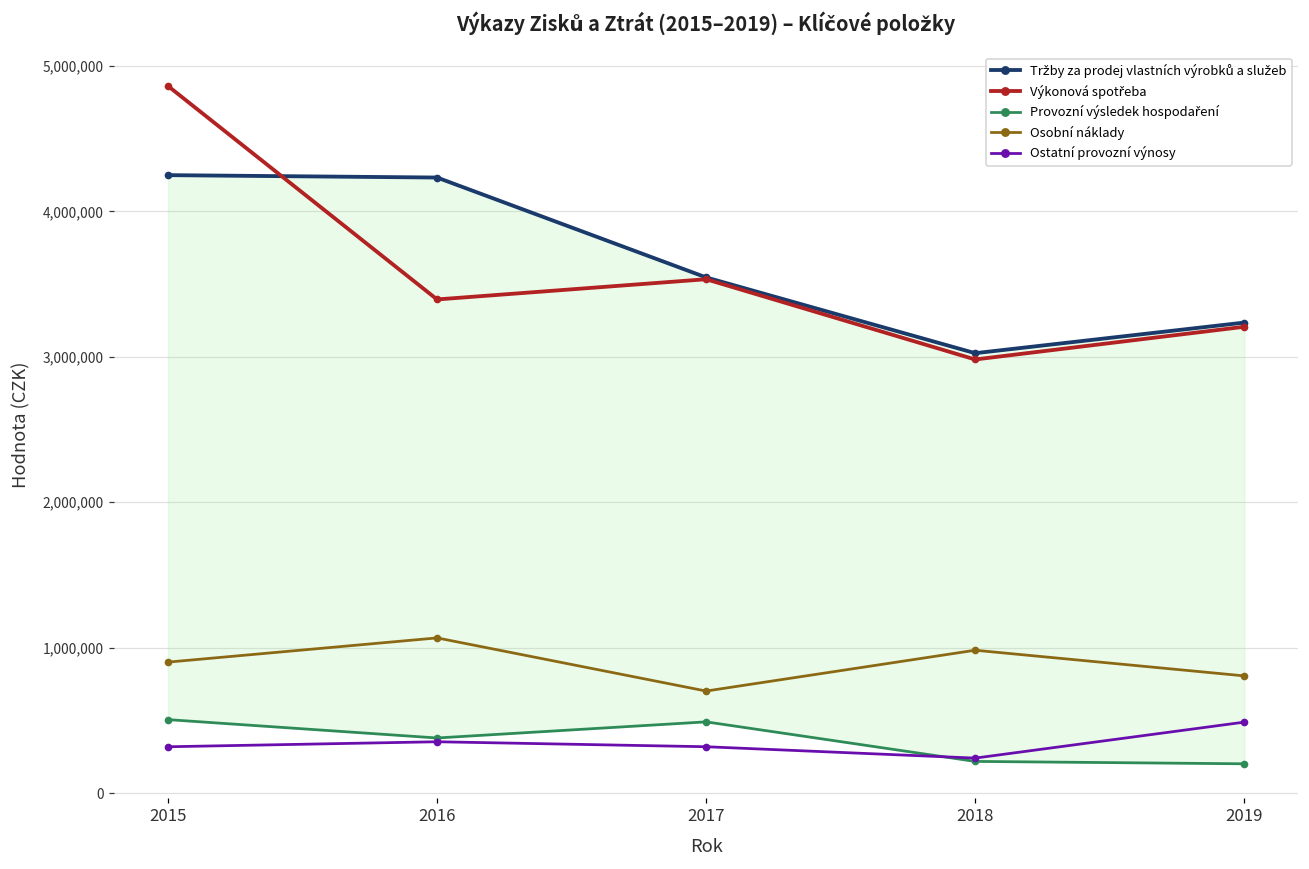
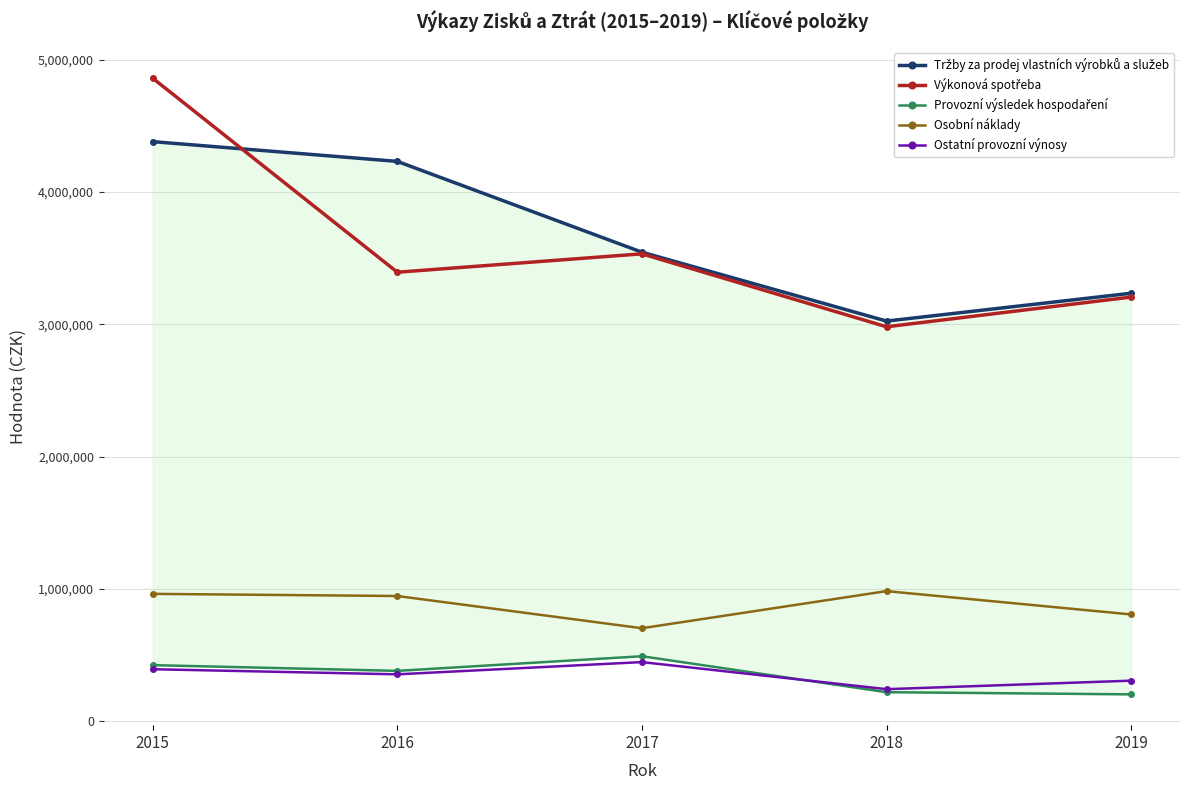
  {
    "Tržby za prodej vlastních výrobků a služeb": {
-     "2015": "4,250,000",
+     "2015": "4,380,000",
      "2016": "4,230,000",
      "2018": "3,020,000",
      "2019": "3,240,000"
    },
    "Výkonová spotřeba": {
      "2015": "4,860,000",
      "2016": "3,390,000",
      "2018": "2,980,000",
      "2019": "3,210,000"
    },
    "Provozní výsledek hospodaření": {
-     "2015": "510,000",
+     "2015": "420,000",
      "2016": "380,000",
      "2017": "490,000",
      "2018": "220,000",
      "2019": "200,000"
    },
    "Osobní náklady": {
-     "2015": "900,000",
-     "2016": "1,070,000",
+     "2015": "960,000",
+     "2016": "950,000",
      "2017": "700,000",
      "2018": "980,000",
      "2019": "810,000"
    },
    "Ostatní provozní výnosy": {
-     "2015": "320,000",
+     "2015": "390,000",
      "2016": "350,000",
-     "2017": "320,000",
+     "2017": "450,000",
      "2018": "240,000",
-     "2019": "490,000"
+     "2019": "300,000"
    }
  }
